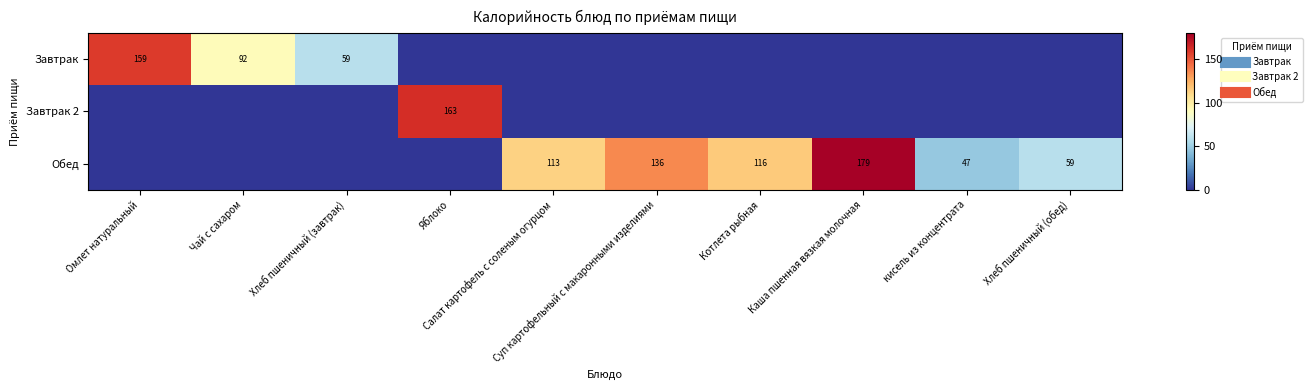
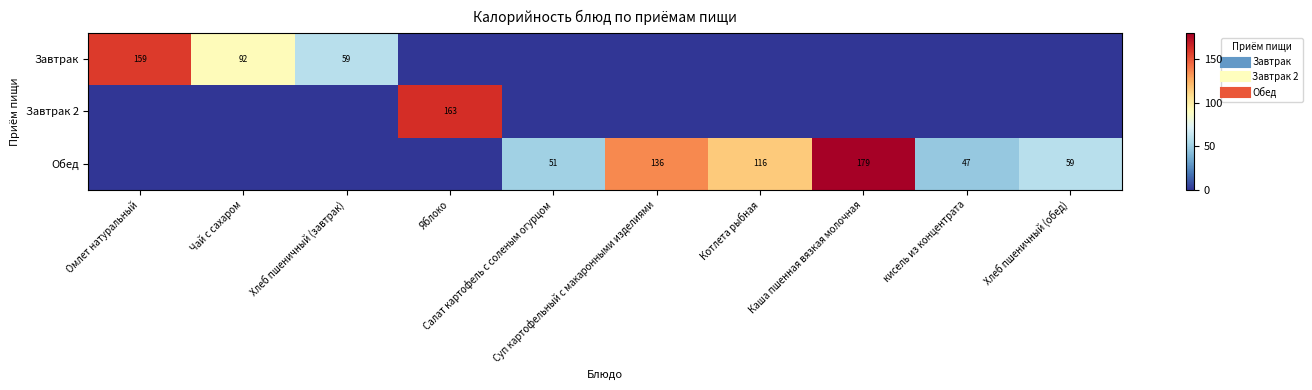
  {
    "Завтрак": {
      "Омлет натуральный": 159,
      "Чай с сахаром": 92,
      "Хлеб пшеничный (завтрак)": 59
    },
    "Завтрак 2": {
      "Яблоко": 163
    },
    "Обед": {
-     "Салат картофель с соленым огурцом": 113,
+     "Салат картофель с соленым огурцом": 51,
      "Суп картофельный с макаронными изделиями": 136,
      "Котлета рыбная": 116,
      "Каша пшенная вязкая молочная": 179,
      "кисель из концентрата": 47,
      "Хлеб пшеничный (обед)": 59
    }
  }
